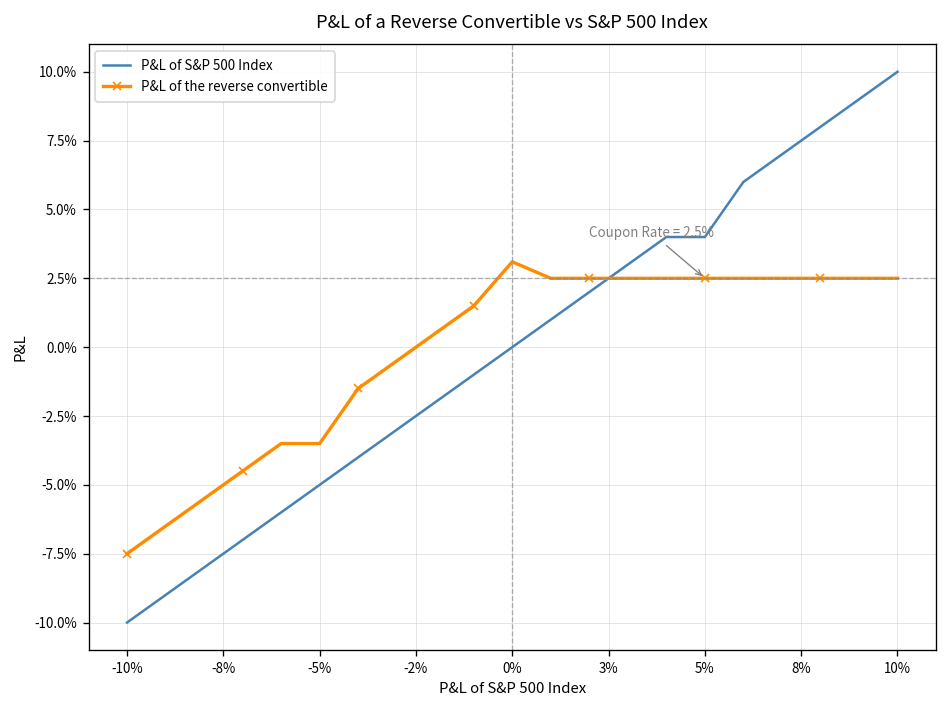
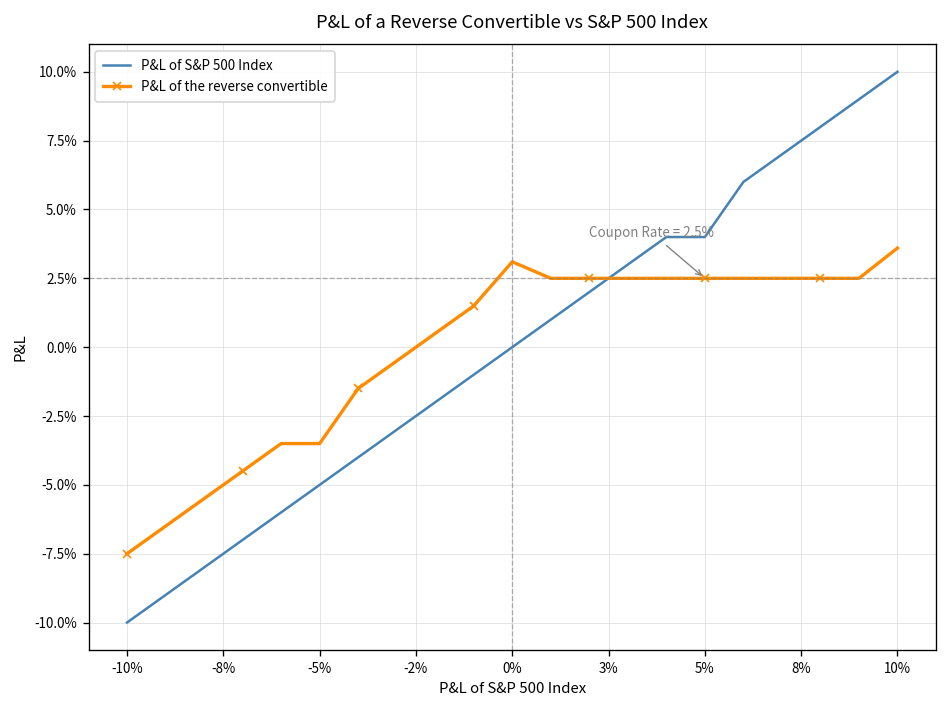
  {
    "P&L of S&P 500 Index": {
      "-10%": "-10.0%",
      "-5%": "-5.0%",
      "0%": "0.0%",
      "10%": "10.0%"
    },
    "P&L of the reverse convertible": {
      "-10%": "-7.5%",
      "-5%": "-3.5%",
      "0%": "3.1%",
      "5%": "2.5%",
-     "10%": "2.5%"
+     "10%": "3.6%"
    }
  }
